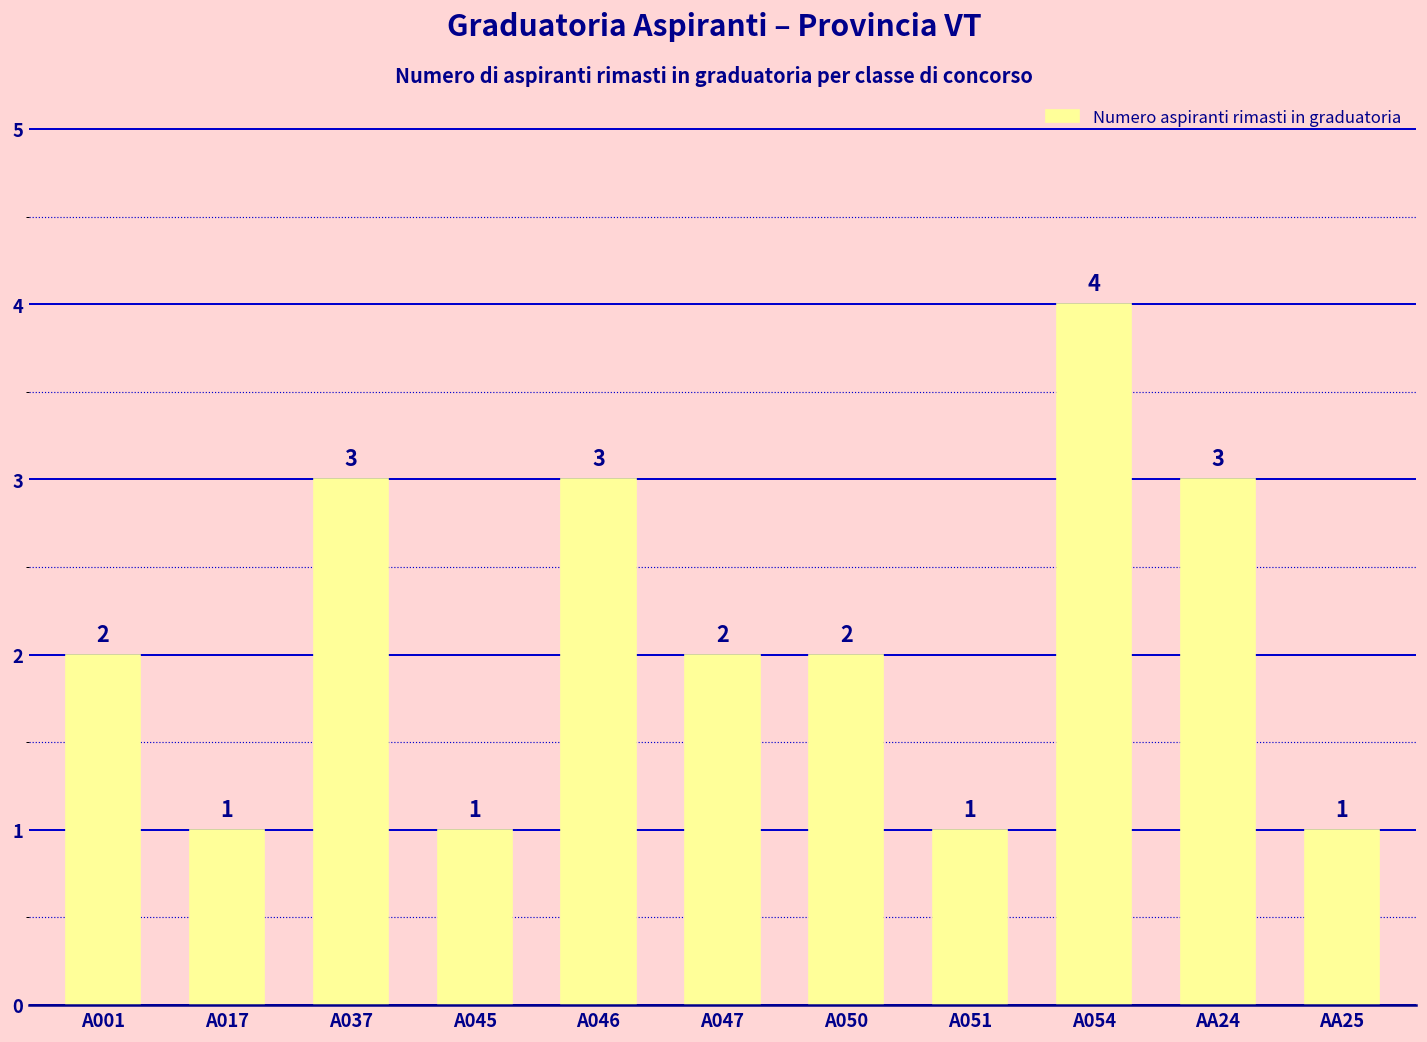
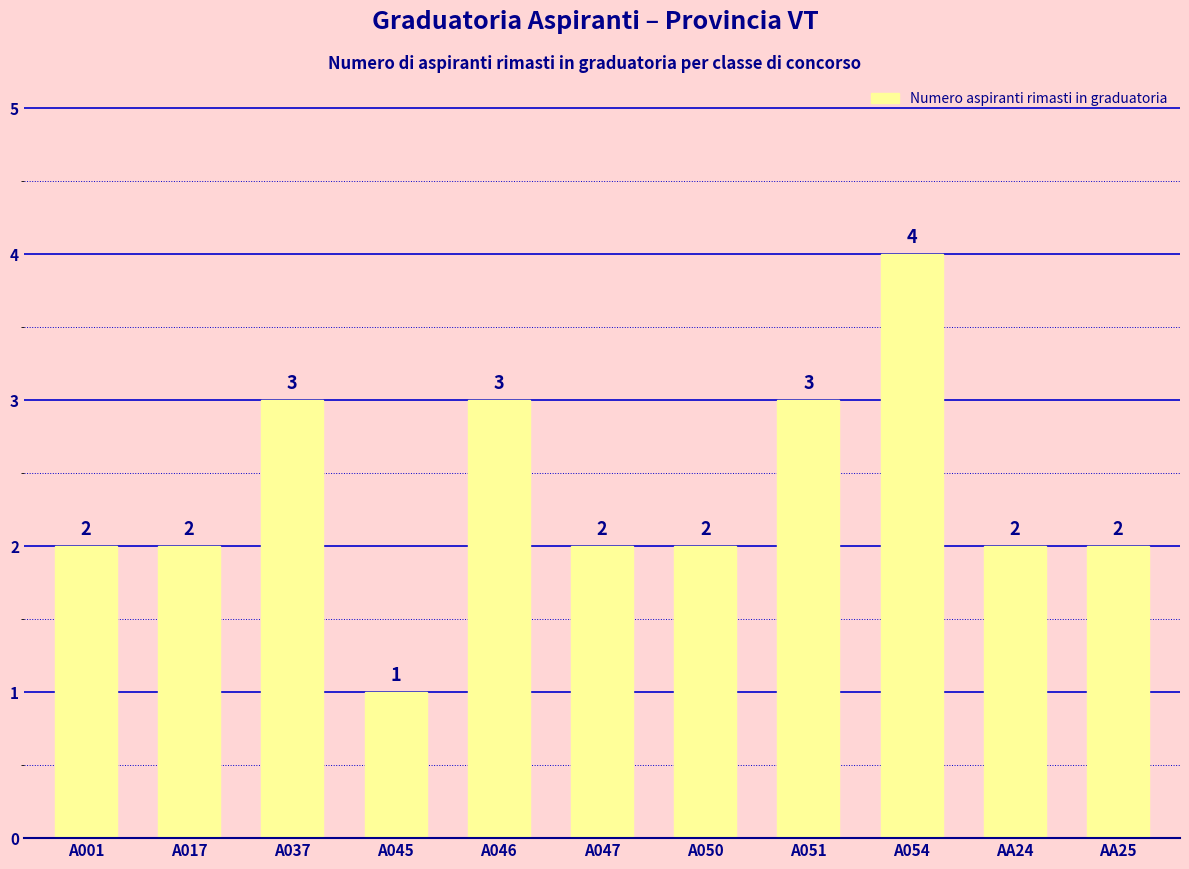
  {
    "A001": 2,
-   "A017": 1,
+   "A017": 2,
    "A037": 3,
    "A045": 1,
    "A046": 3,
    "A047": 2,
    "A050": 2,
-   "A051": 1,
+   "A051": 3,
    "A054": 4,
-   "AA24": 3,
-   "AA25": 1
+   "AA24": 2,
+   "AA25": 2
  }
